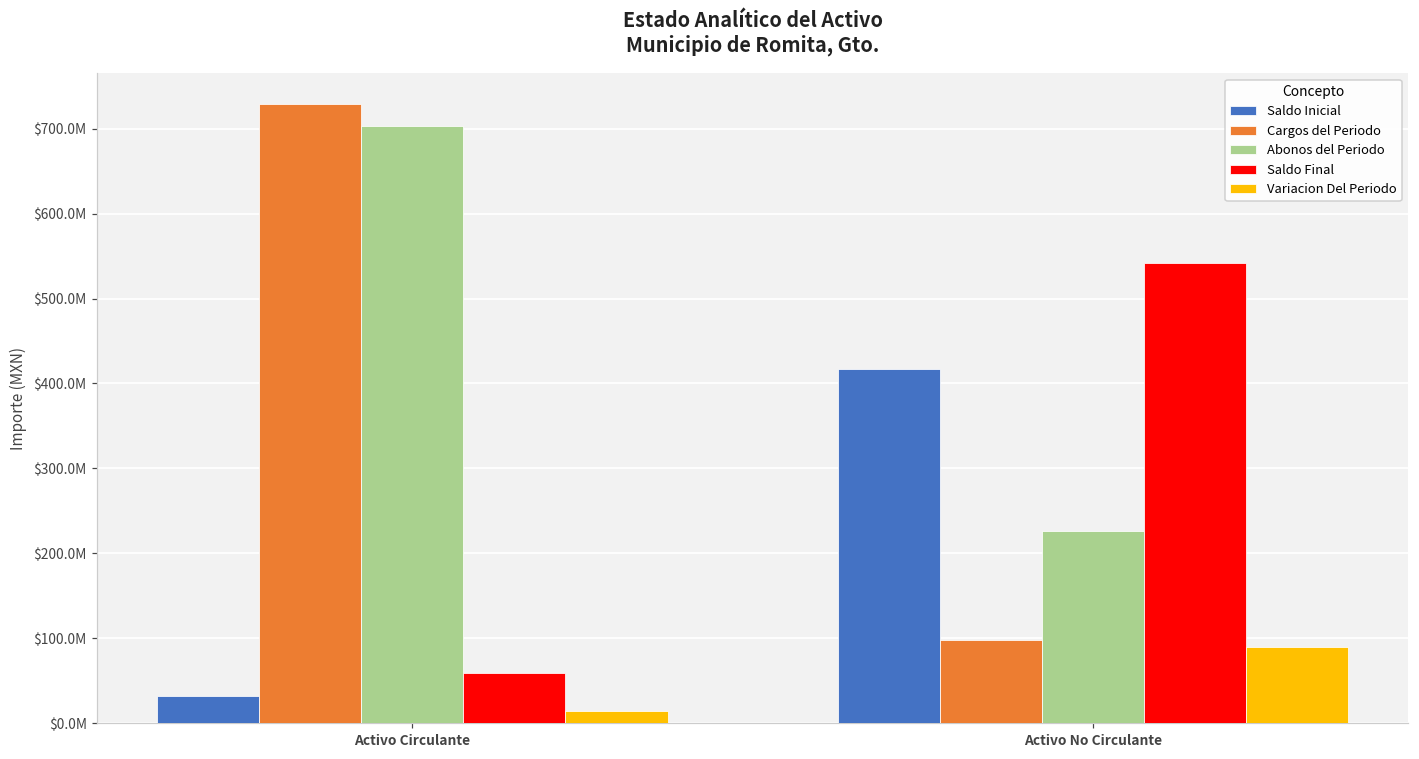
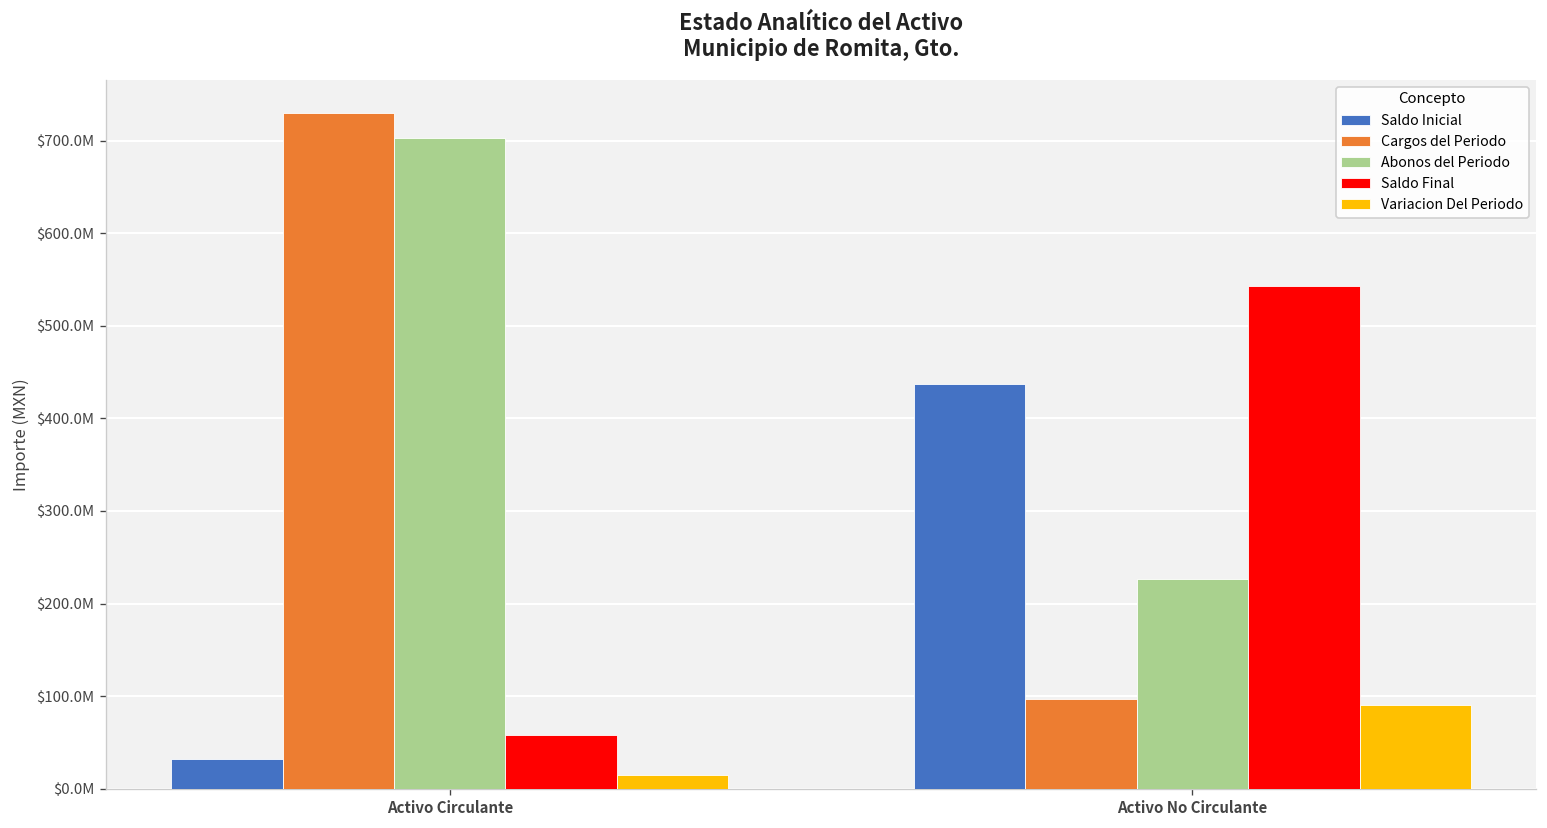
  {
    "Saldo Inicial": {
      "Activo Circulante": "$30000000",
-     "Activo No Circulante": "$420000000"
+     "Activo No Circulante": "$440000000"
    },
    "Cargos del Periodo": {
      "Activo Circulante": "$730000000",
      "Activo No Circulante": "$100000000"
    },
    "Abonos del Periodo": {
      "Activo Circulante": "$700000000",
      "Activo No Circulante": "$230000000"
    },
    "Saldo Final": {
      "Activo Circulante": "$60000000",
      "Activo No Circulante": "$540000000"
    },
    "Variacion Del Periodo": {
      "Activo Circulante": "$10000000",
      "Activo No Circulante": "$90000000"
    }
  }
